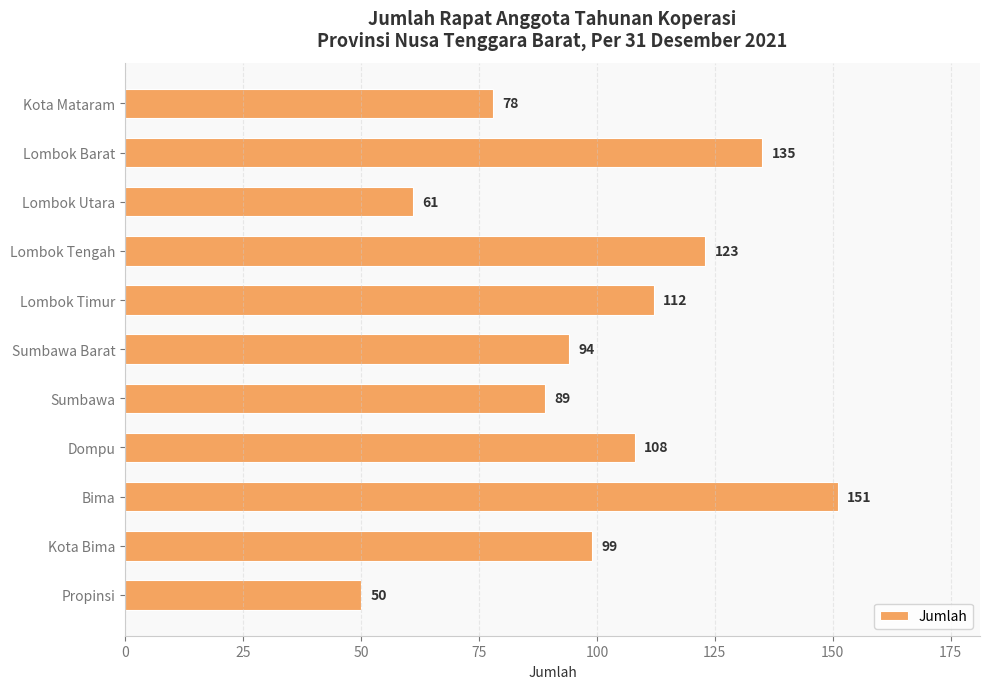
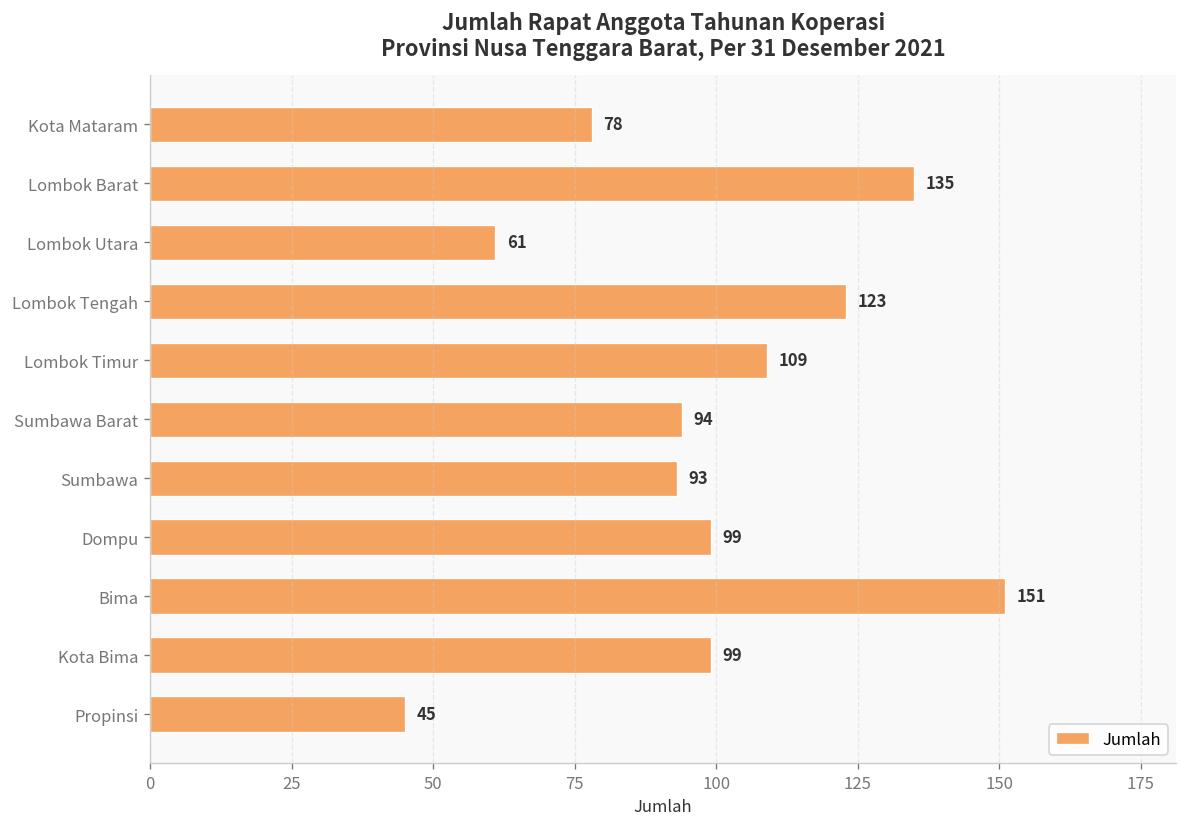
  {
    "Kota Mataram": 78,
    "Lombok Barat": 135,
    "Lombok Utara": 61,
    "Lombok Tengah": 123,
-   "Lombok Timur": 112,
+   "Lombok Timur": 109,
    "Sumbawa Barat": 94,
-   "Sumbawa": 89,
-   "Dompu": 108,
+   "Sumbawa": 93,
+   "Dompu": 99,
    "Bima": 151,
    "Kota Bima": 99,
-   "Propinsi": 50
+   "Propinsi": 45
  }
